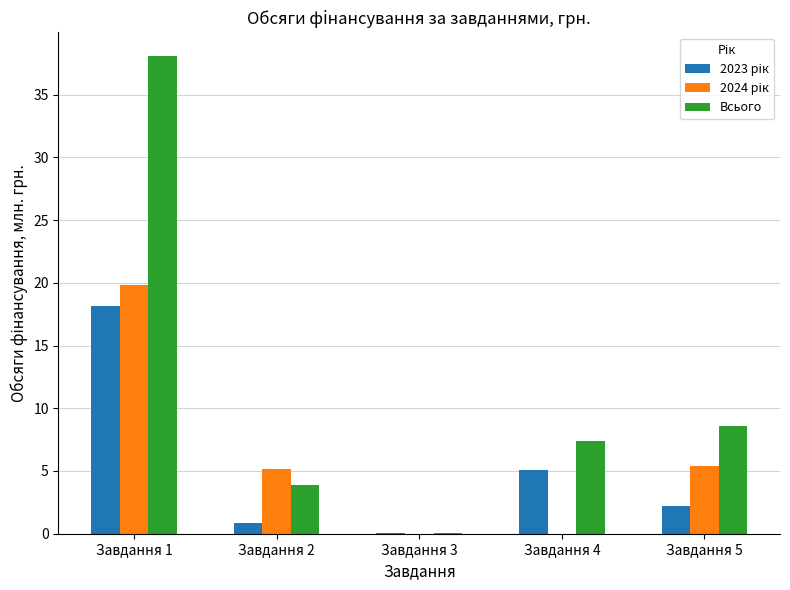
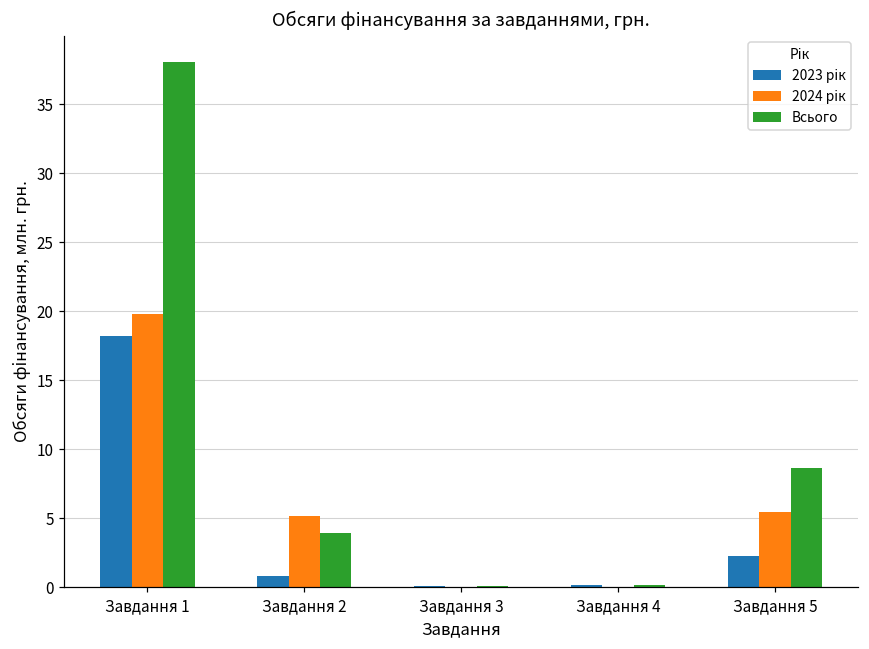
  {
    "2023 рік": {
      "Завдання 1": 18.2,
      "Завдання 2": 0.8,
-     "Завдання 4": 5.1,
+     "Завдання 4": 0.2,
      "Завдання 5": 2.2
    },
    "2024 рік": {
      "Завдання 1": 19.8,
      "Завдання 2": 5.1,
      "Завдання 3": 0.0,
      "Завдання 4": 0.0,
      "Завдання 5": 5.4
    },
    "Всього": {
      "Завдання 1": 38.1,
      "Завдання 2": 3.9,
-     "Завдання 4": 7.4,
+     "Завдання 4": 0.2,
      "Завдання 5": 8.6
    }
  }
